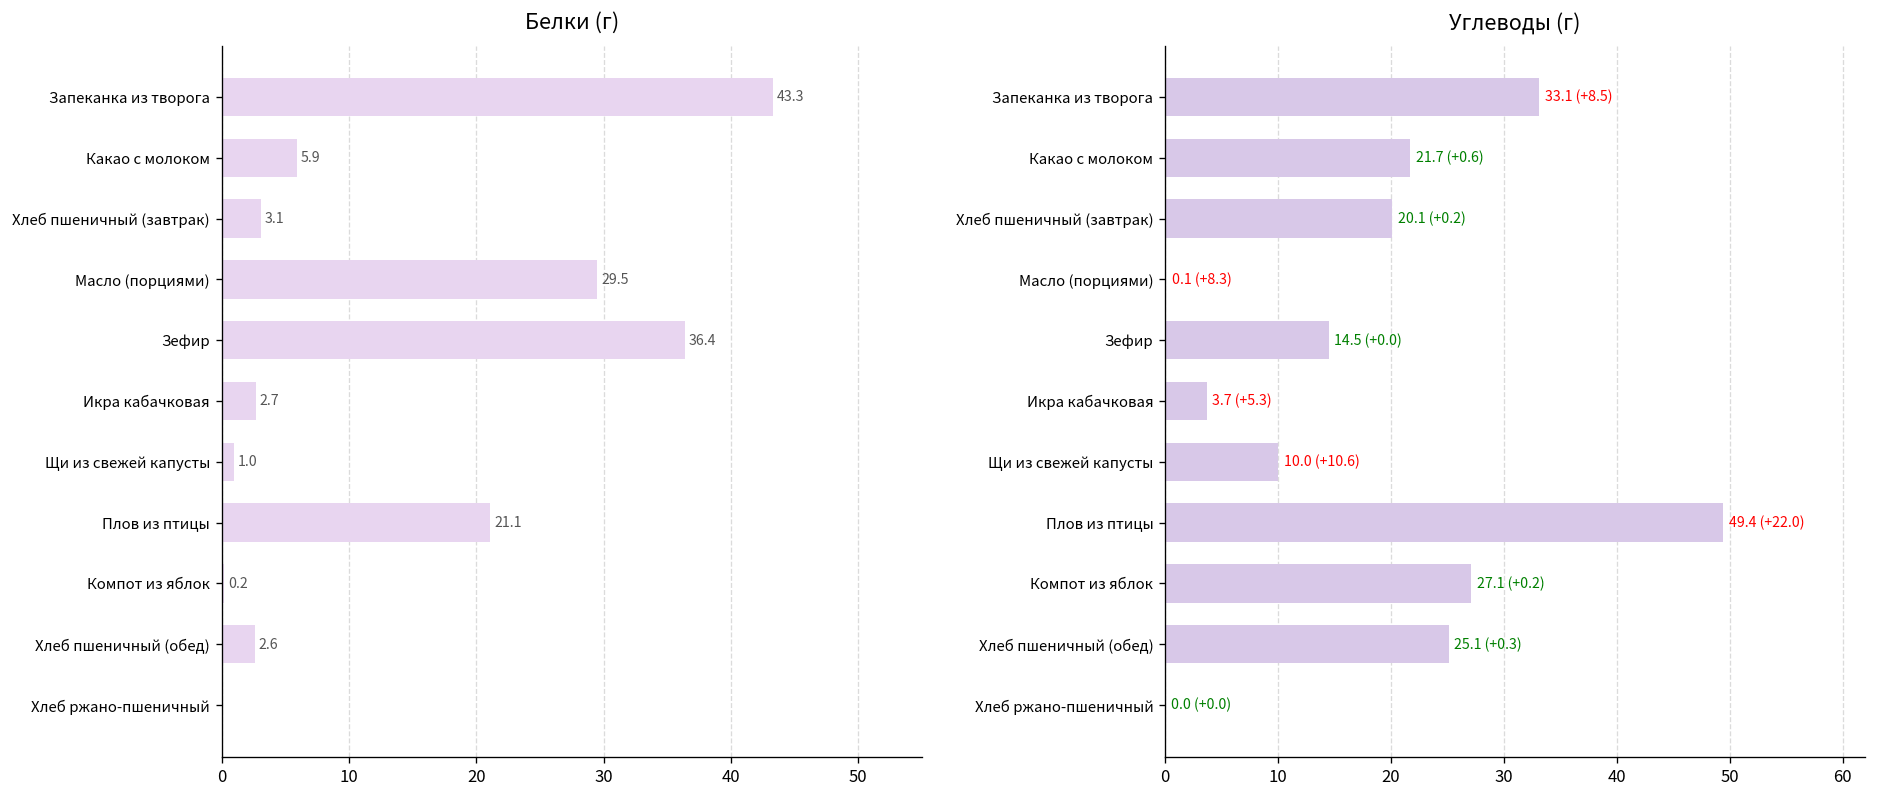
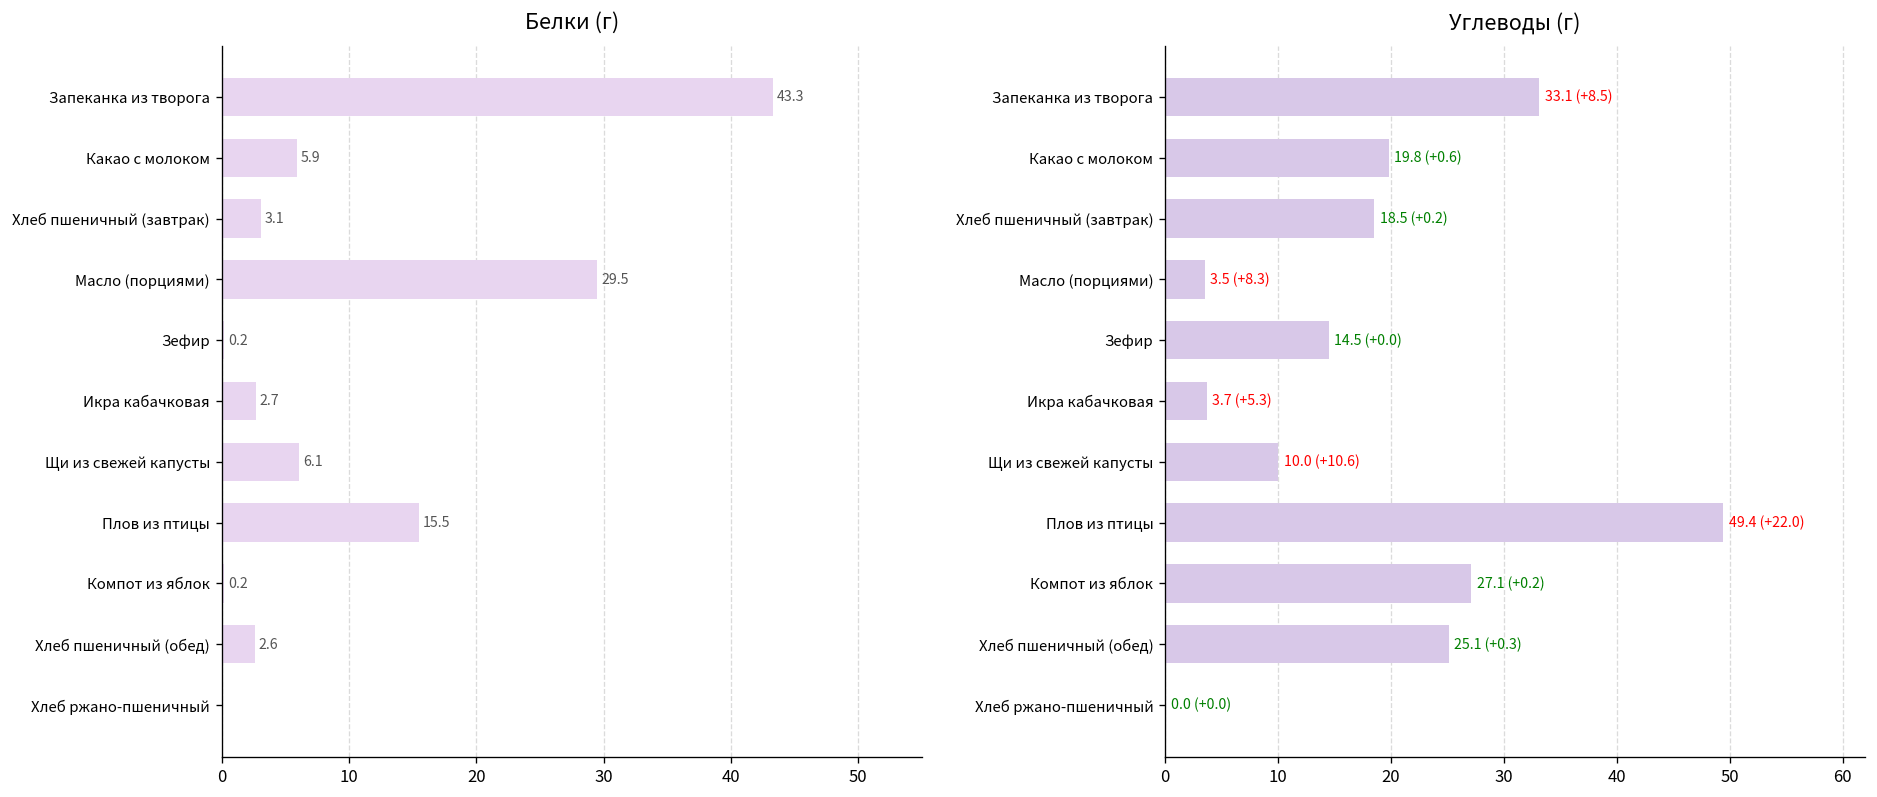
  {
    "Белки (г)": {
      "Запеканка из творога": 43.3,
      "Какао с молоком": 5.9,
      "Хлеб пшеничный (завтрак)": 3.1,
      "Масло (порциями)": 29.5,
-     "Зефир": 36.4,
+     "Зефир": 0.2,
      "Икра кабачковая": 2.7,
-     "Щи из свежей капусты": 1.0,
-     "Плов из птицы": 21.1,
+     "Щи из свежей капусты": 6.1,
+     "Плов из птицы": 15.5,
      "Компот из яблок": 0.2,
      "Хлеб пшеничный (обед)": 2.6
    },
    "Углеводы (г)": {
      "Запеканка из творога": 33.1,
-     "Какао с молоком": 21.7,
-     "Хлеб пшеничный (завтрак)": 20.1,
-     "Масло (порциями)": 0.1,
+     "Какао с молоком": 19.8,
+     "Хлеб пшеничный (завтрак)": 18.5,
+     "Масло (порциями)": 3.5,
      "Зефир": 14.5,
      "Икра кабачковая": 3.7,
      "Щи из свежей капусты": 10.0,
      "Плов из птицы": 49.4,
      "Компот из яблок": 27.1,
      "Хлеб пшеничный (обед)": 25.1,
      "Хлеб ржано-пшеничный": 0.0
    }
  }
